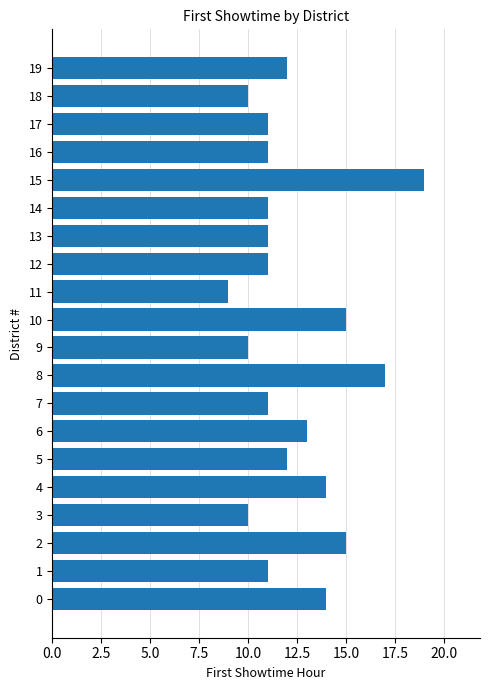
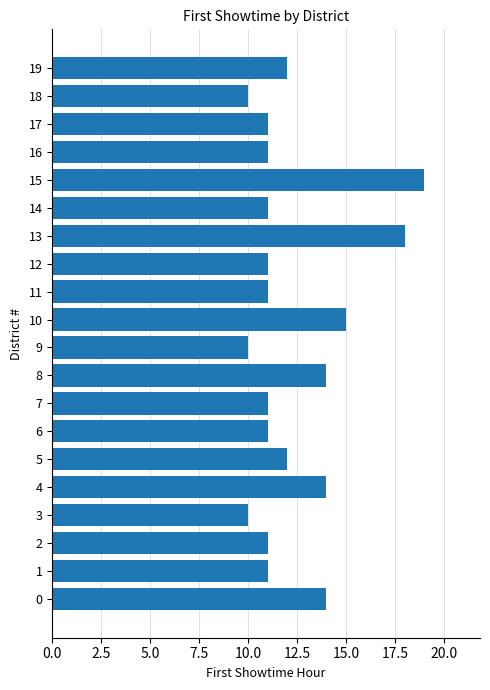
  {
    "19": 12,
    "18": 10,
    "17": 11,
    "16": 11,
    "15": 19,
    "14": 11,
-   "13": 11,
+   "13": 18,
    "12": 11,
-   "11": 9,
+   "11": 11,
    "10": 15,
    "9": 10,
-   "8": 17,
+   "8": 14,
    "7": 11,
-   "6": 13,
+   "6": 11,
    "5": 12,
    "4": 14,
    "3": 10,
-   "2": 15,
+   "2": 11,
    "1": 11,
    "0": 14
  }
